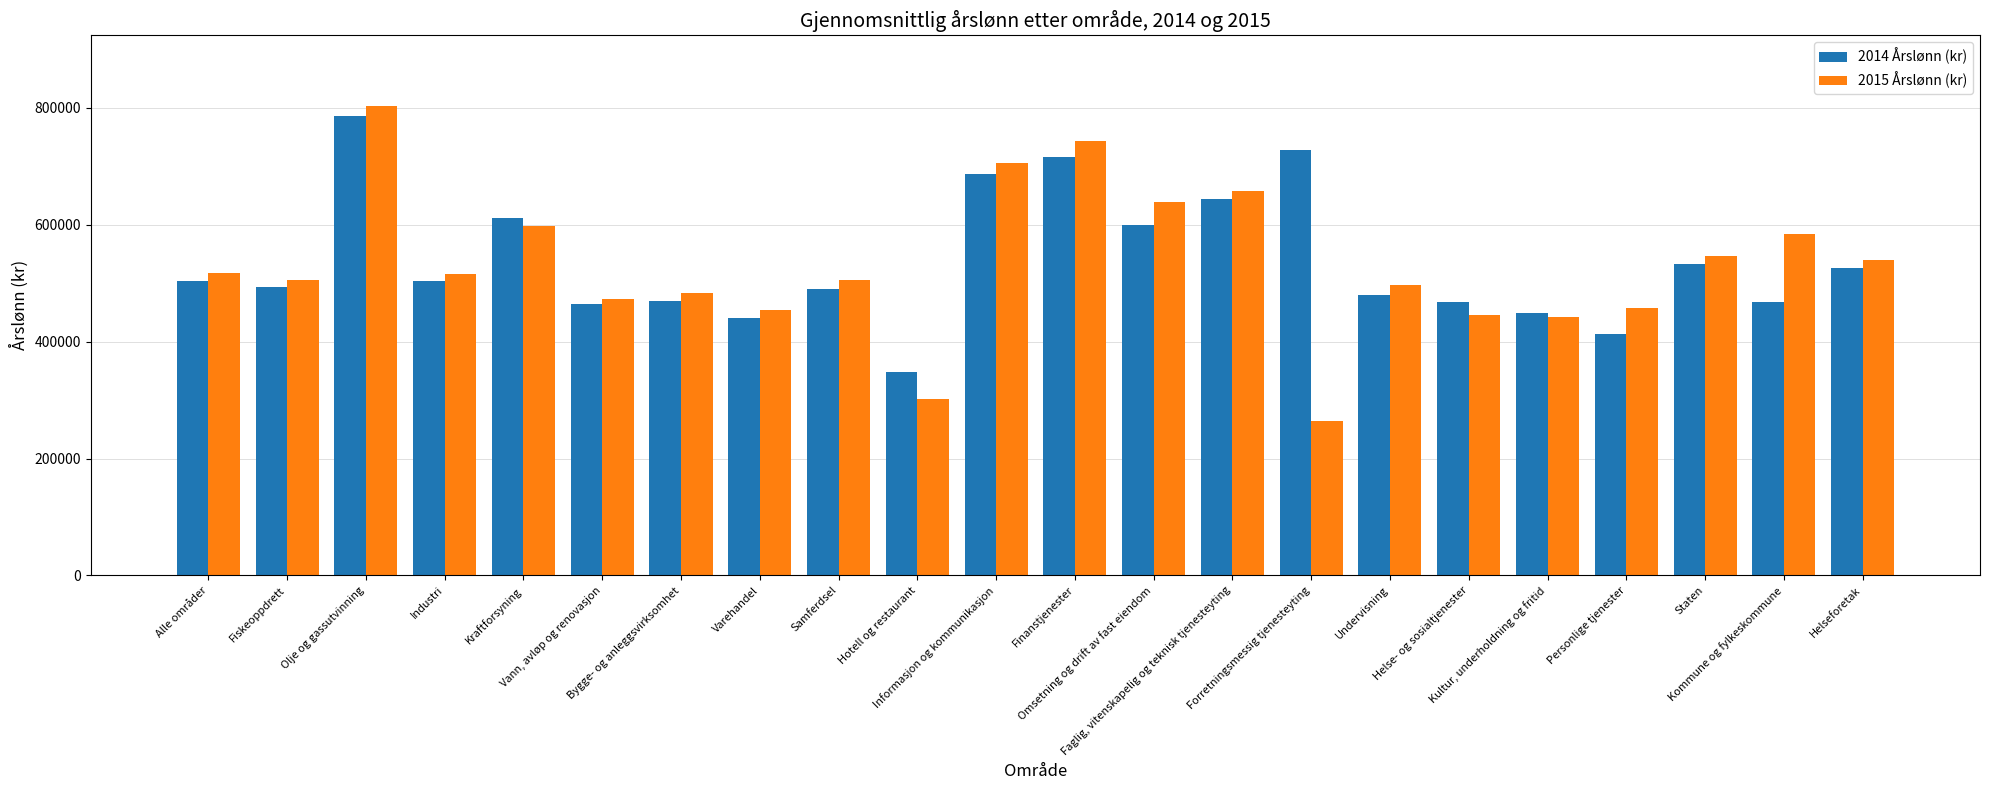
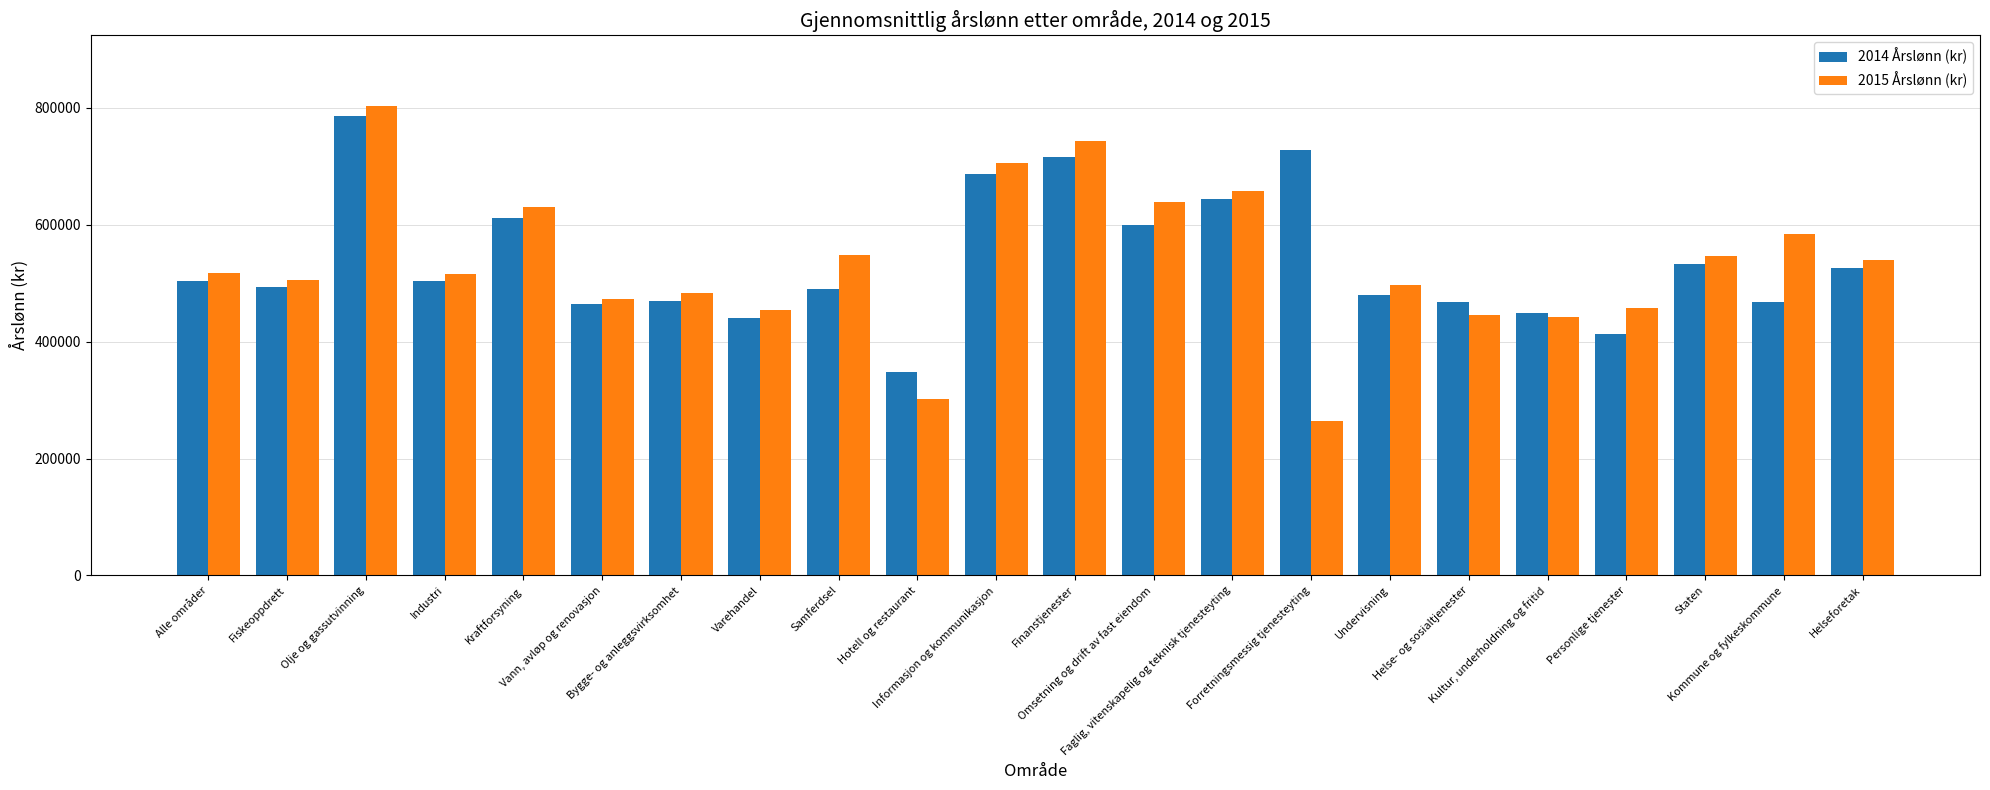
  {
    "2014 Årslønn (kr)": {
      "Alle områder": 500000,
      "Fiskeoppdrett": 490000,
      "Olje og gassutvinning": 790000,
      "Industri": 500000,
      "Kraftforsyning": 610000,
      "Vann, avløp og renovasjon": 460000,
      "Bygge- og anleggsvirksomhet": 470000,
      "Varehandel": 440000,
      "Samferdsel": 490000,
      "Hotell og restaurant": 350000,
      "Informasjon og kommunikasjon": 690000,
      "Finanstjenester": 720000,
      "Omsetning og drift av fast eiendom": 600000,
      "Faglig, vitenskapelig og teknisk tjenesteyting": 640000,
      "Forretningsmessig tjenesteyting": 730000,
      "Undervisning": 480000,
      "Helse- og sosialtjenester": 470000,
      "Kultur, underholdning og fritid": 450000,
      "Personlige tjenester": 410000,
      "Staten": 530000,
      "Kommune og fylkeskommune": 470000,
      "Helseforetak": 530000
    },
    "2015 Årslønn (kr)": {
      "Alle områder": 520000,
      "Fiskeoppdrett": 510000,
      "Olje og gassutvinning": 800000,
      "Industri": 520000,
-     "Kraftforsyning": 600000,
+     "Kraftforsyning": 630000,
      "Vann, avløp og renovasjon": 470000,
      "Bygge- og anleggsvirksomhet": 480000,
      "Varehandel": 450000,
-     "Samferdsel": 500000,
+     "Samferdsel": 550000,
      "Hotell og restaurant": 300000,
      "Informasjon og kommunikasjon": 710000,
      "Finanstjenester": 740000,
      "Omsetning og drift av fast eiendom": 640000,
      "Faglig, vitenskapelig og teknisk tjenesteyting": 660000,
      "Forretningsmessig tjenesteyting": 260000,
      "Undervisning": 500000,
      "Helse- og sosialtjenester": 450000,
      "Kultur, underholdning og fritid": 440000,
      "Personlige tjenester": 460000,
      "Staten": 550000,
      "Kommune og fylkeskommune": 590000,
      "Helseforetak": 540000
    }
  }
